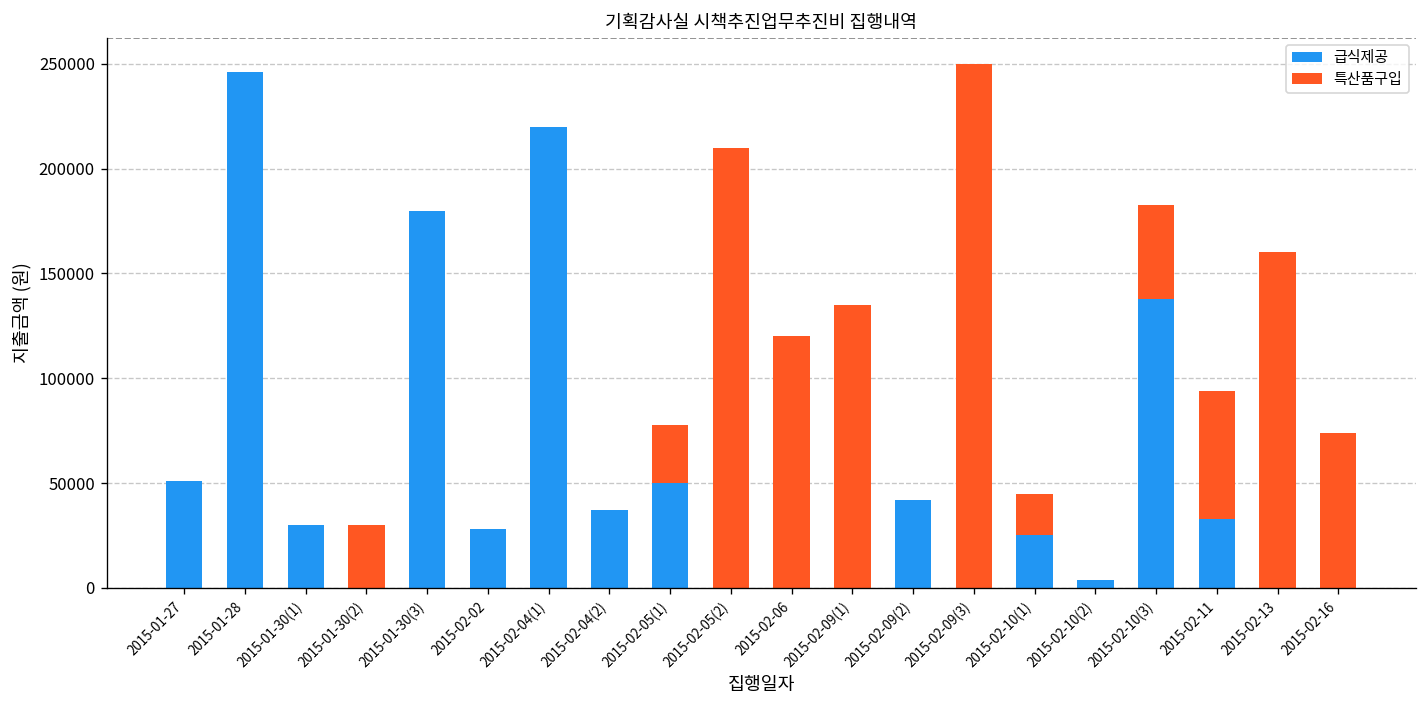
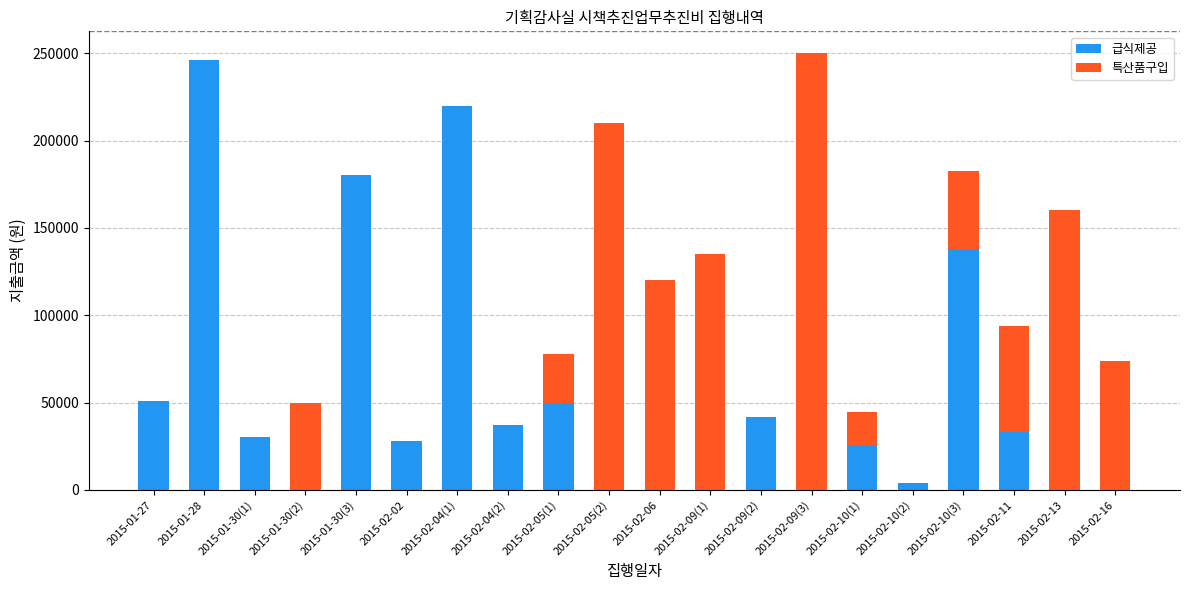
  {
    "급식제공": {
      "2015-01-27": 51000,
      "2015-01-28": 246000,
      "2015-01-30(1)": 30000,
      "2015-01-30(2)": 0,
      "2015-01-30(3)": 180000,
      "2015-02-02": 28000,
      "2015-02-04(1)": 220000,
      "2015-02-04(2)": 37000,
      "2015-02-05(1)": 50000,
      "2015-02-05(2)": 0,
      "2015-02-06": 0,
      "2015-02-09(1)": 0,
      "2015-02-09(2)": 42000,
      "2015-02-09(3)": 0,
      "2015-02-10(1)": 25000,
      "2015-02-10(2)": 4000,
      "2015-02-10(3)": 138000,
      "2015-02-11": 33000,
      "2015-02-13": 0,
      "2015-02-16": 0
    },
    "특산품구입": {
      "2015-01-27": 0,
      "2015-01-28": 0,
      "2015-01-30(1)": 0,
-     "2015-01-30(2)": 30000,
+     "2015-01-30(2)": 50000,
      "2015-01-30(3)": 0,
      "2015-02-02": 0,
      "2015-02-04(1)": 0,
      "2015-02-04(2)": 0,
      "2015-02-05(1)": 28000,
      "2015-02-05(2)": 210000,
      "2015-02-06": 120000,
      "2015-02-09(1)": 135000,
      "2015-02-09(2)": 0,
      "2015-02-09(3)": 250000,
      "2015-02-10(1)": 20000,
      "2015-02-10(2)": 0,
      "2015-02-10(3)": 45000,
      "2015-02-11": 61000,
      "2015-02-13": 160000,
      "2015-02-16": 74000
    }
  }
